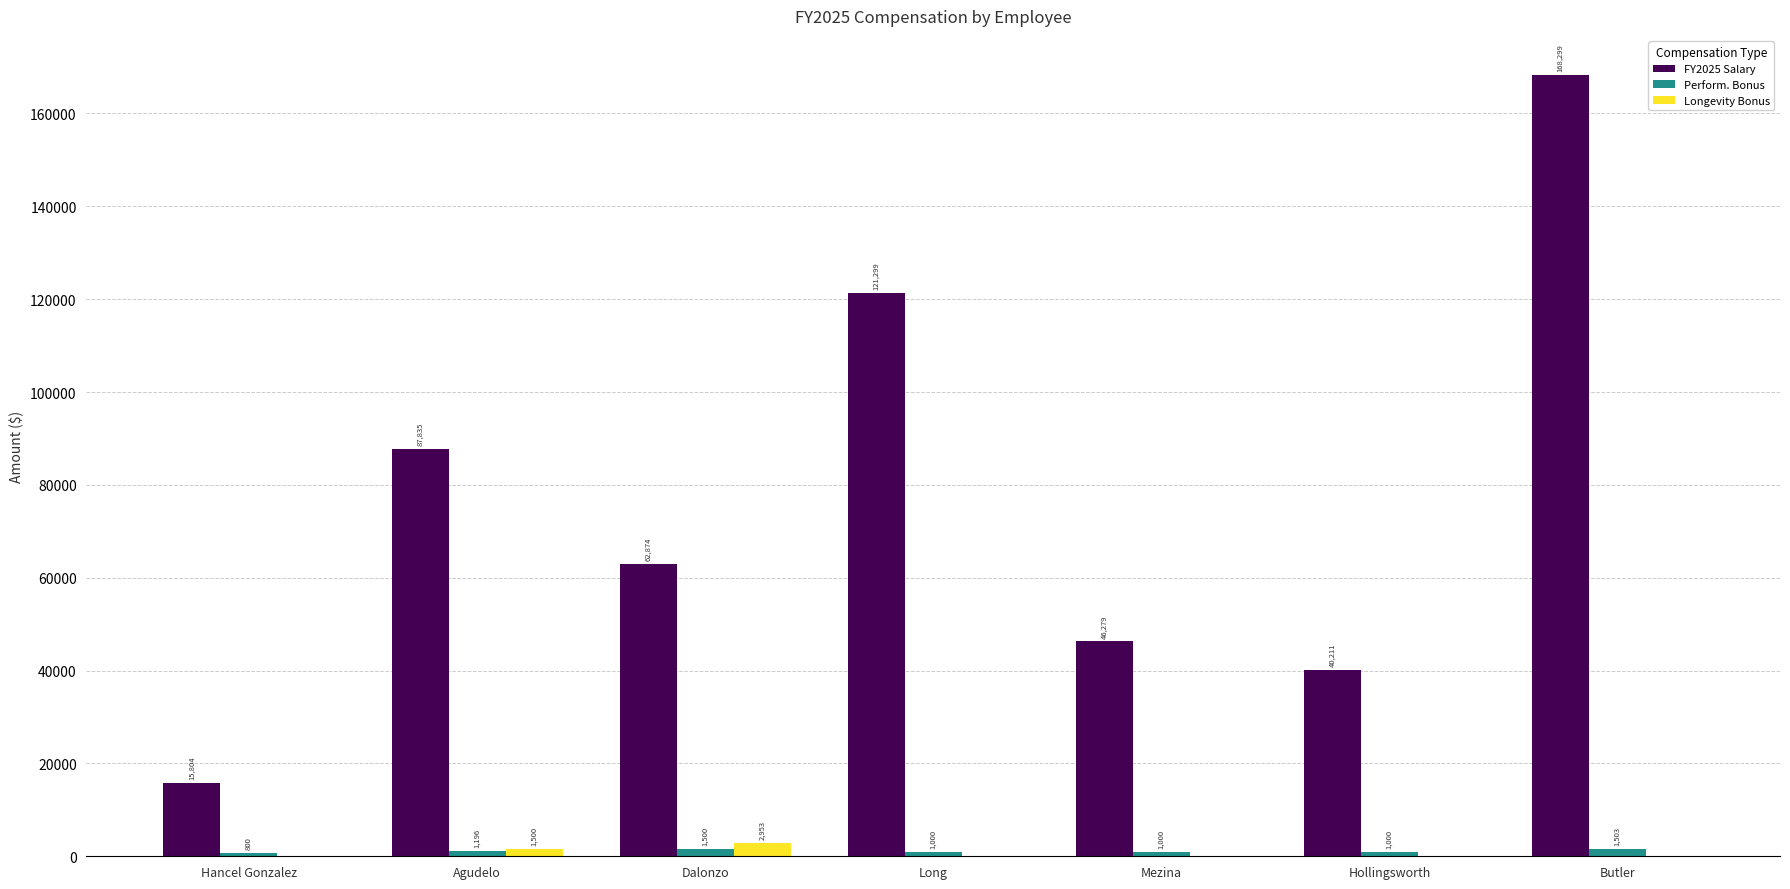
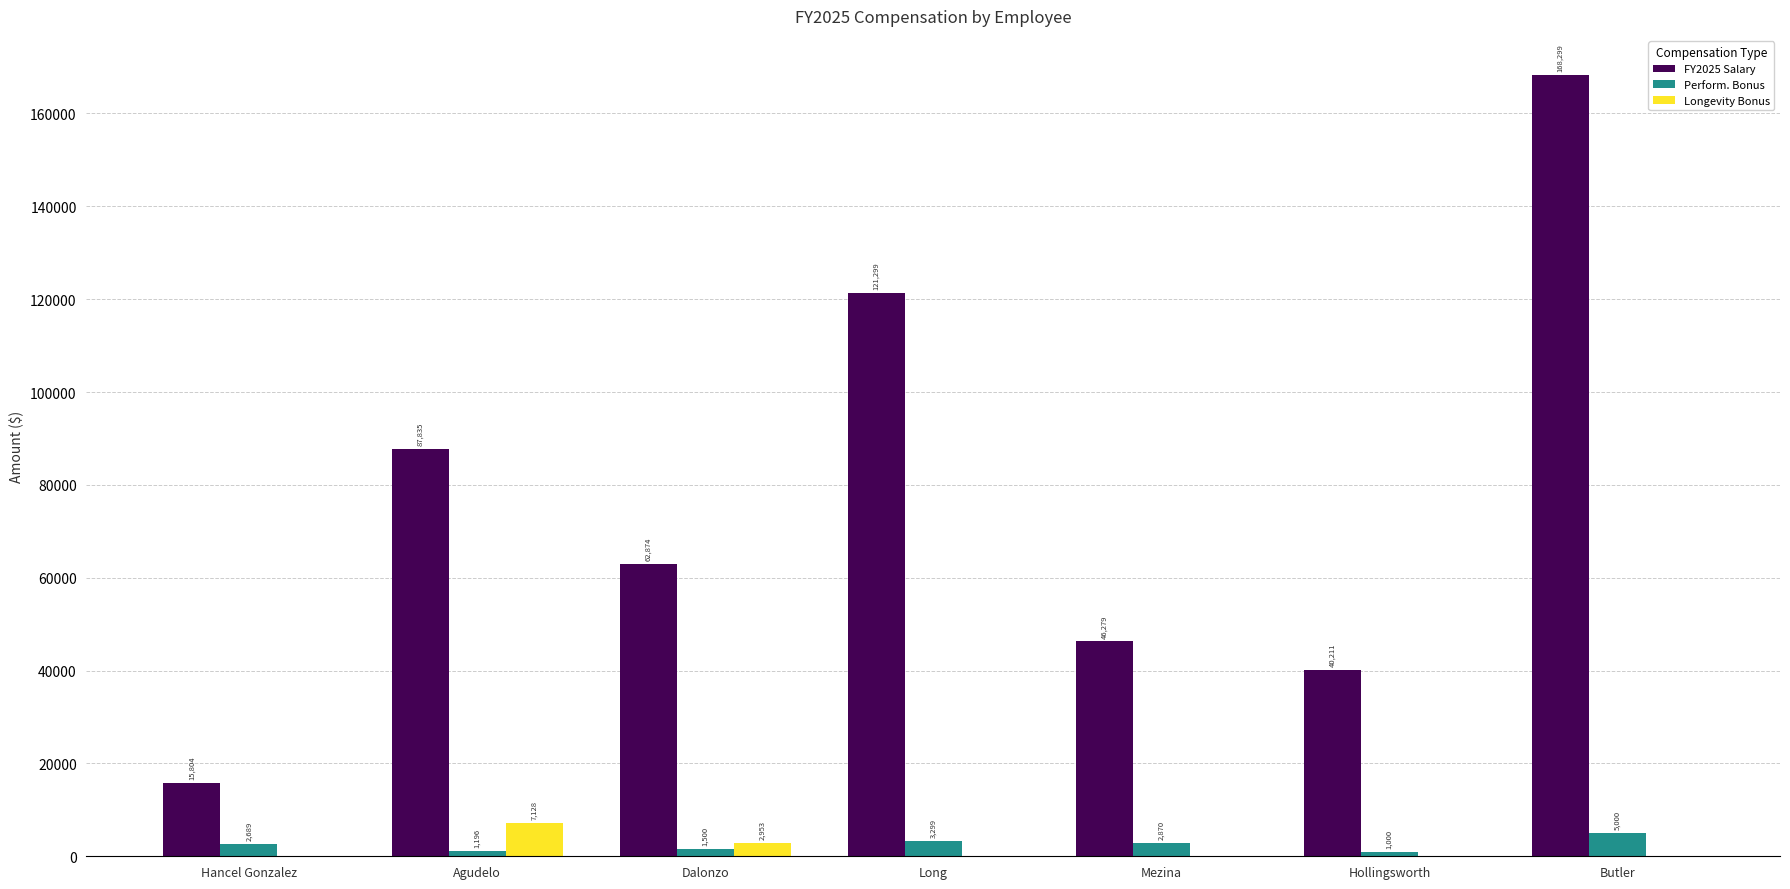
  {
    "FY2025 Salary": {
      "Hancel Gonzalez": "15,804",
      "Agudelo": "87,835",
      "Dalonzo": "62,874",
      "Long": "121,299",
      "Mezina": "46,279",
      "Hollingsworth": "40,211",
      "Butler": "168,299"
    },
    "Perform. Bonus": {
-     "Hancel Gonzalez": "800",
+     "Hancel Gonzalez": "2,689",
      "Agudelo": "1,196",
      "Dalonzo": "1,500",
-     "Long": "1,000",
-     "Mezina": "1,000",
+     "Long": "3,299",
+     "Mezina": "2,870",
      "Hollingsworth": "1,000",
-     "Butler": "1,503"
+     "Butler": "5,000"
    },
    "Longevity Bonus": {
-     "Agudelo": "1,500",
+     "Agudelo": "7,128",
      "Dalonzo": "2,953"
    }
  }
